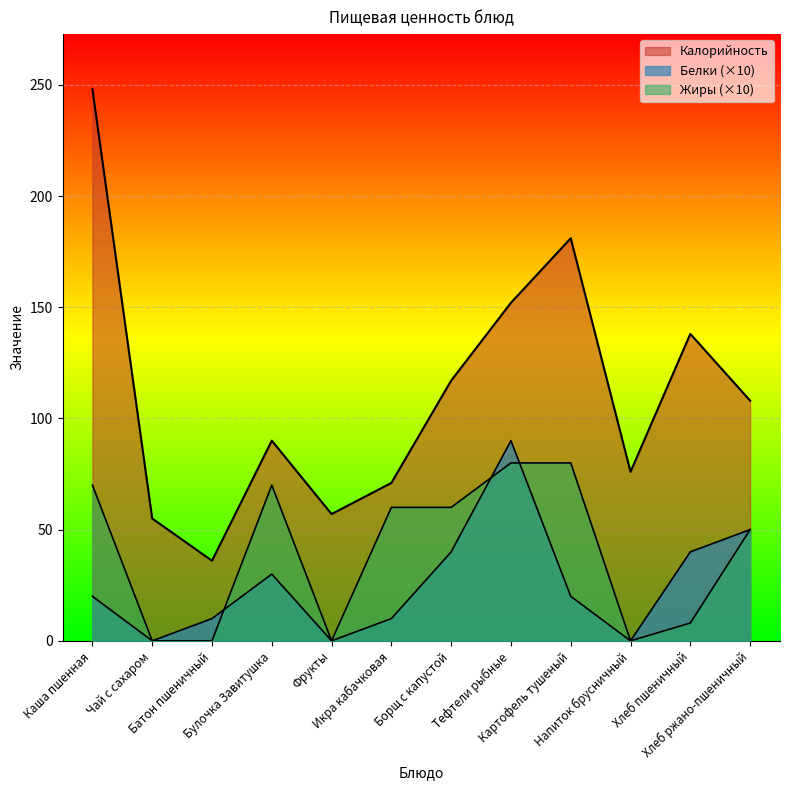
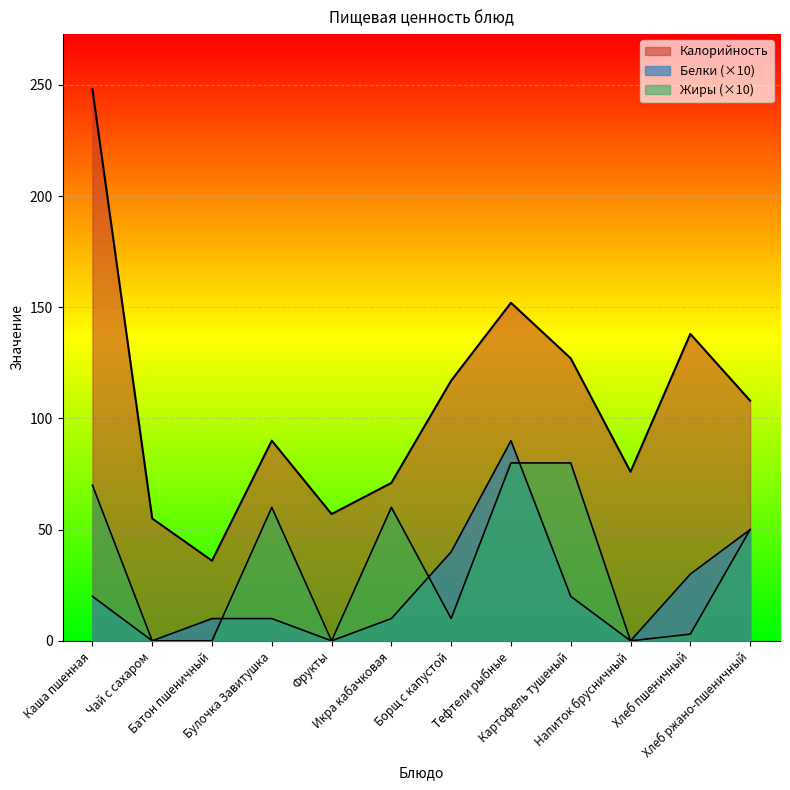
  {
    "Калорийность": {
      "Каша пшенная": 248,
      "Чай с сахаром": 55,
      "Батон пшеничный": 36,
      "Булочка Завитушка": 90,
      "Фрукты": 57,
      "Икра кабачковая": 71,
      "Борщ с капустой": 117,
      "Тефтели рыбные": 152,
-     "Картофель тушеный": 181,
+     "Картофель тушеный": 127,
      "Напиток брусничный": 76,
      "Хлеб пшеничный": 138,
      "Хлеб ржано-пшеничный": 108
    },
    "Белки (×10)": {
      "Каша пшенная": 20,
      "Батон пшеничный": 10,
-     "Булочка Завитушка": 30,
+     "Булочка Завитушка": 10,
      "Икра кабачковая": 10,
      "Борщ с капустой": 40,
      "Тефтели рыбные": 90,
      "Картофель тушеный": 20,
-     "Хлеб пшеничный": 40
+     "Хлеб пшеничный": 30
    },
    "Жиры (×10)": {
      "Каша пшенная": 70,
      "Батон пшеничный": 0,
-     "Булочка Завитушка": 70,
+     "Булочка Завитушка": 60,
      "Икра кабачковая": 60,
-     "Борщ с капустой": 60,
+     "Борщ с капустой": 10,
      "Тефтели рыбные": 80,
      "Картофель тушеный": 80,
-     "Хлеб пшеничный": 8
+     "Хлеб пшеничный": 3
    }
  }
